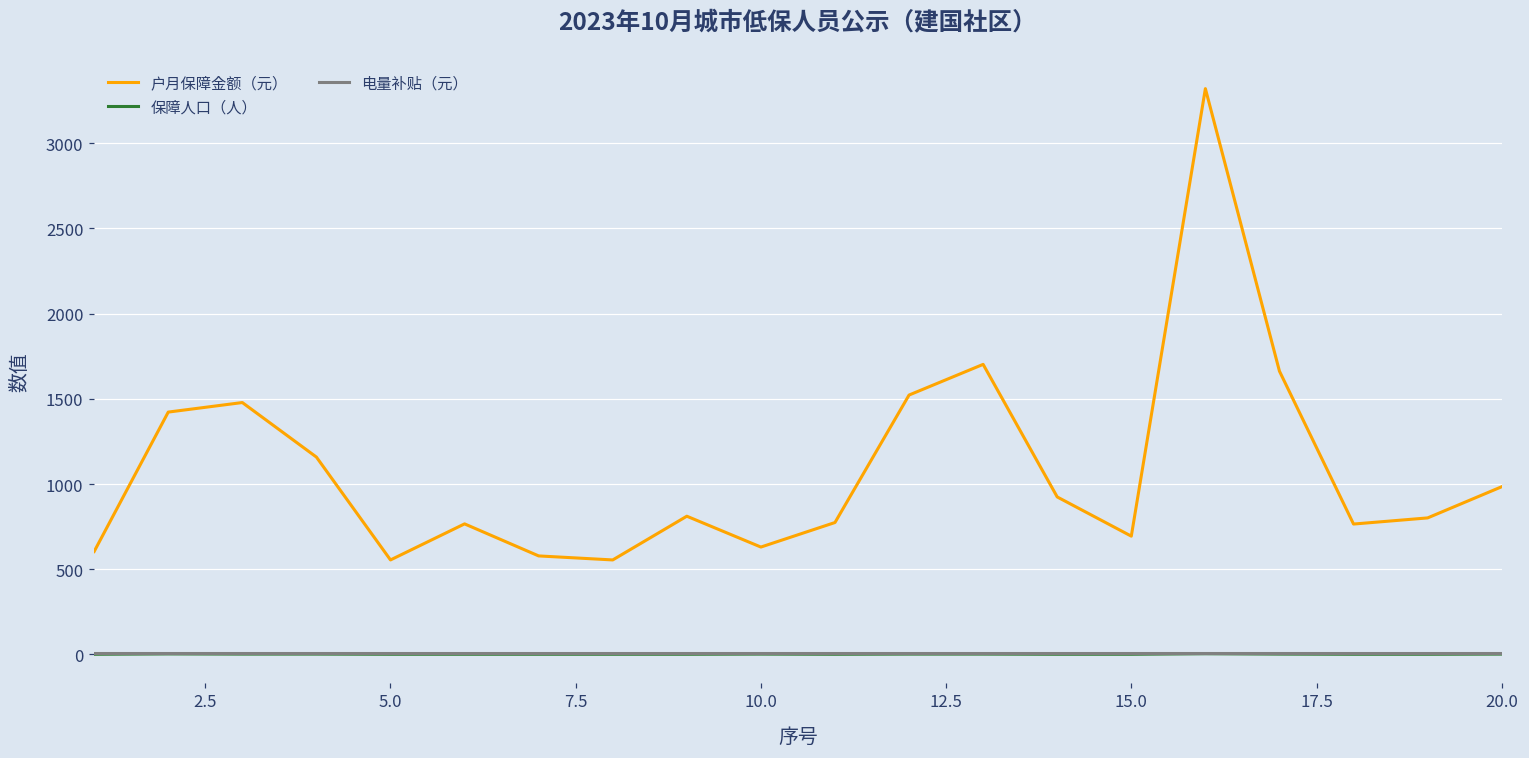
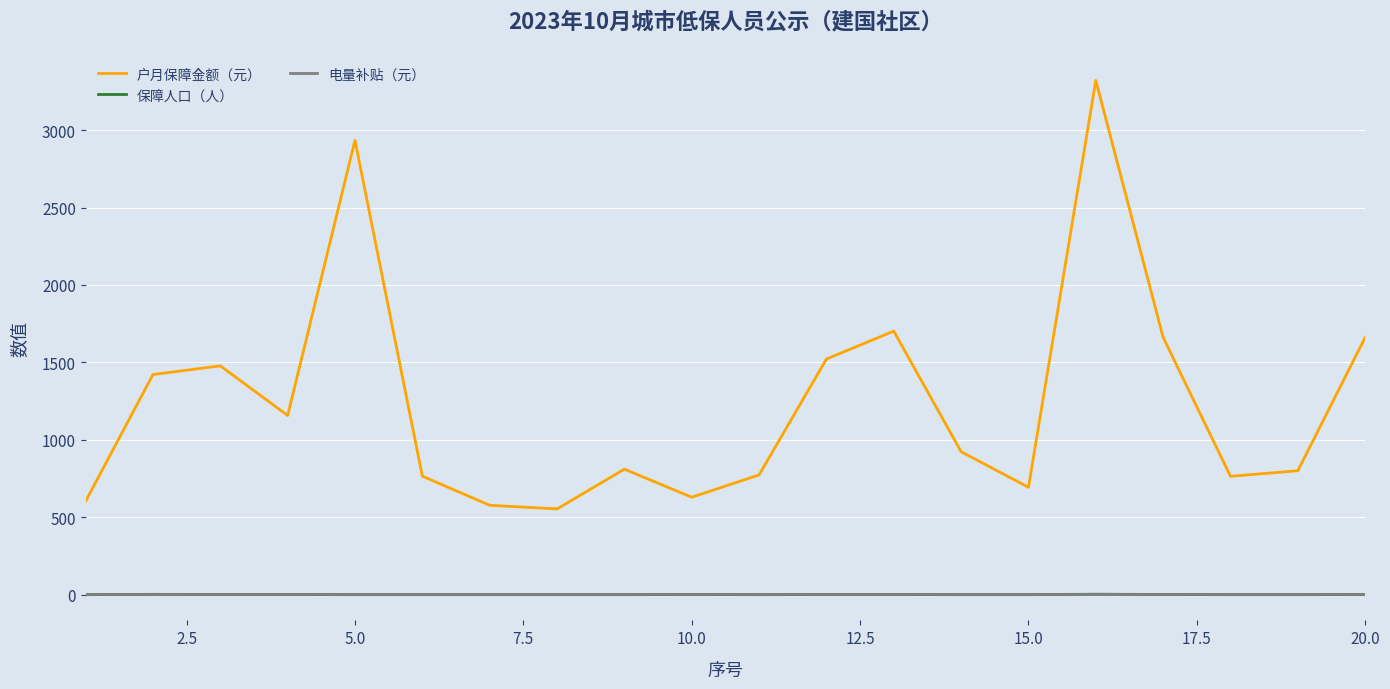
  {
    "户月保障金额（元）": {
-     "5.0": 550,
+     "5.0": 2930,
      "10.0": 630,
      "15.0": 690,
-     "20.0": 980
+     "20.0": 1660
    }
  }
